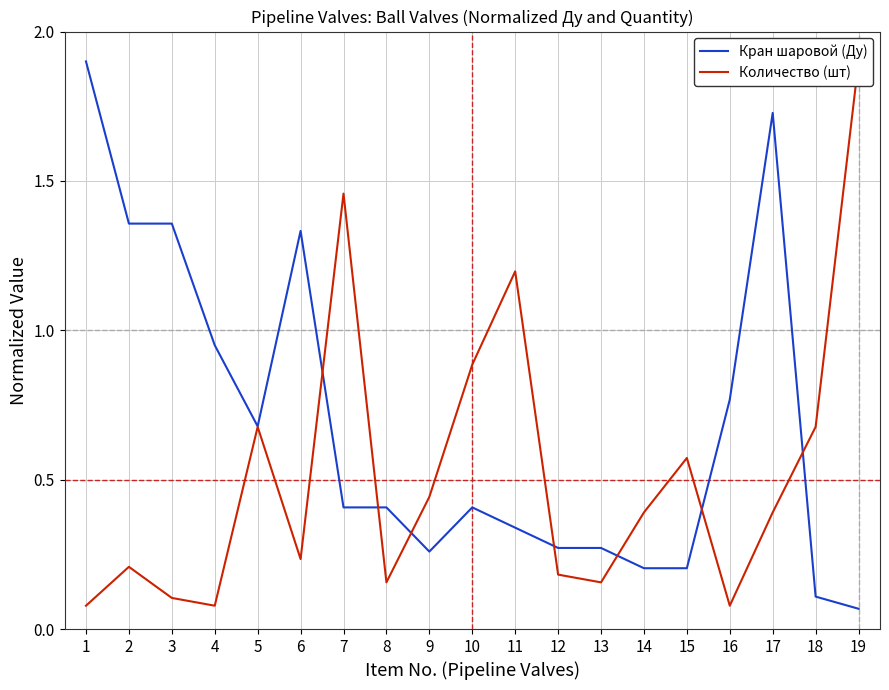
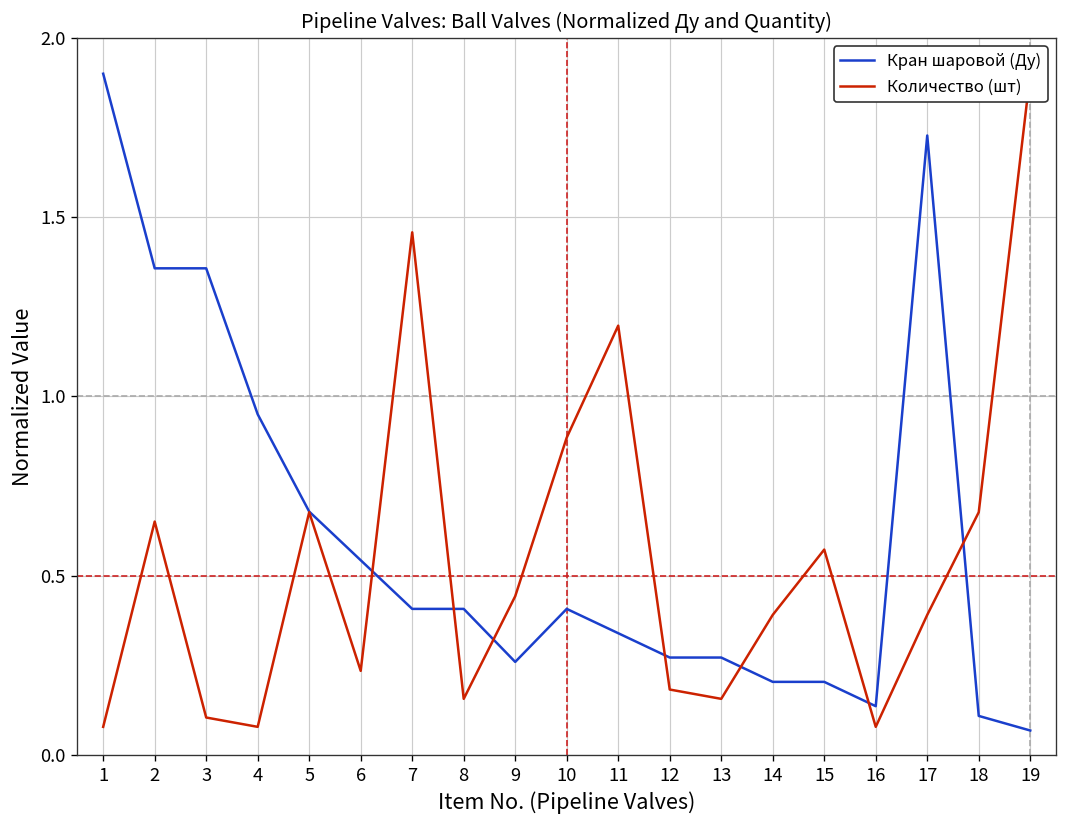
  {
    "Кран шаровой (Ду)": {
      "1": 1.90,
      "2": 1.36,
      "3": 1.36,
      "4": 0.95,
-     "6": 1.33,
+     "6": 0.54,
      "7": 0.41,
      "8": 0.41,
      "9": 0.26,
      "10": 0.41,
      "11": 0.34,
      "12": 0.27,
      "13": 0.27,
      "14": 0.20,
      "15": 0.20,
-     "16": 0.77,
+     "16": 0.14,
      "17": 1.73,
      "18": 0.11,
      "19": 0.07
    },
    "Количество (шт)": {
      "1": 0.08,
-     "2": 0.21,
+     "2": 0.65,
      "3": 0.10,
      "4": 0.08,
      "6": 0.23,
      "7": 1.46,
      "8": 0.16,
      "9": 0.44,
      "10": 0.88,
      "11": 1.20,
      "12": 0.18,
      "13": 0.16,
      "14": 0.39,
      "15": 0.57,
      "16": 0.08,
      "17": 0.39,
      "18": 0.68
    }
  }
